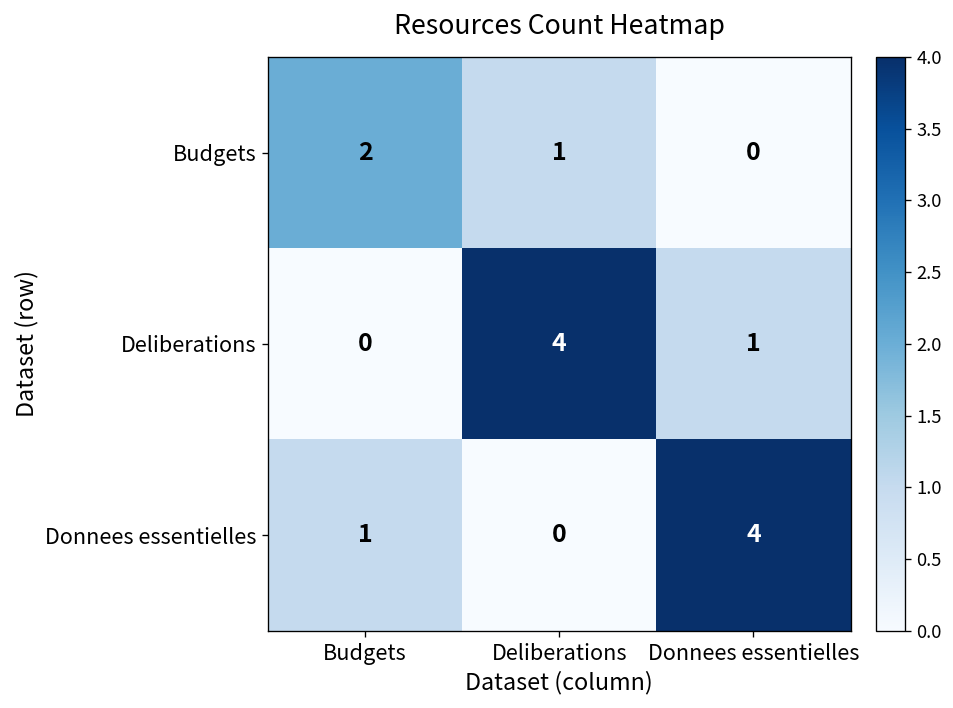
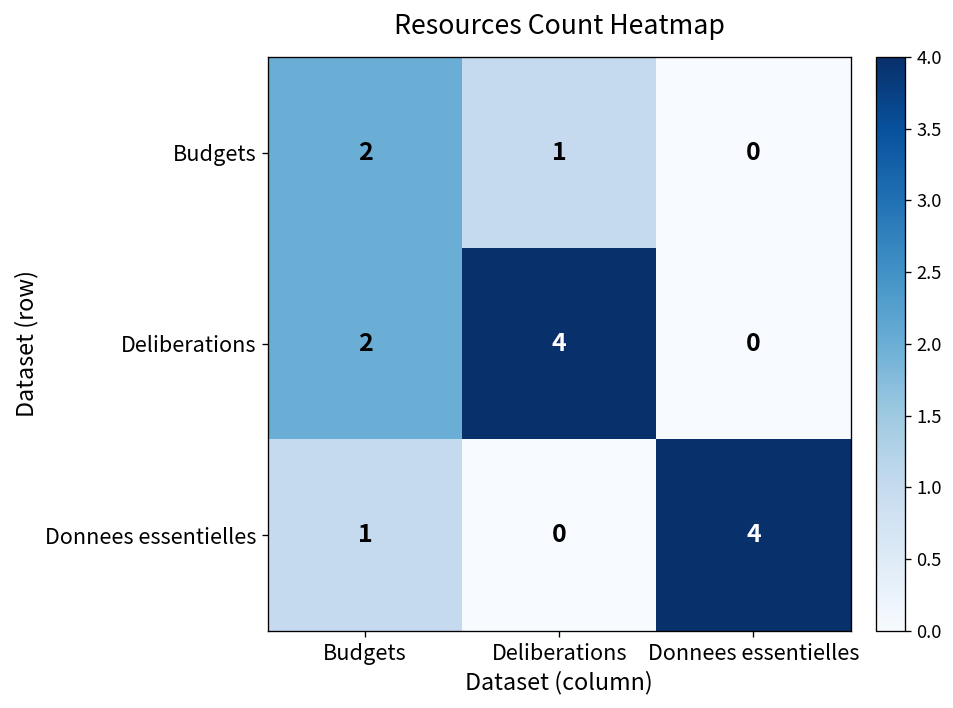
  {
    "Budgets": {
      "Budgets": 2,
      "Deliberations": 1,
      "Donnees essentielles": 0
    },
    "Deliberations": {
-     "Budgets": 0,
+     "Budgets": 2,
      "Deliberations": 4,
-     "Donnees essentielles": 1
+     "Donnees essentielles": 0
    },
    "Donnees essentielles": {
      "Budgets": 1,
      "Deliberations": 0,
      "Donnees essentielles": 4
    }
  }
